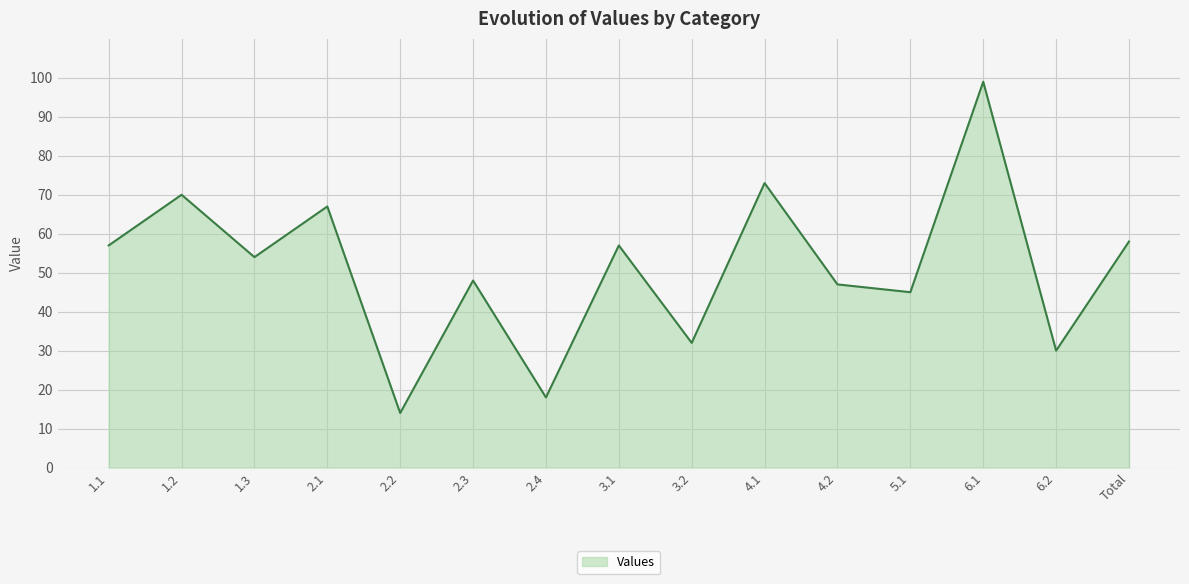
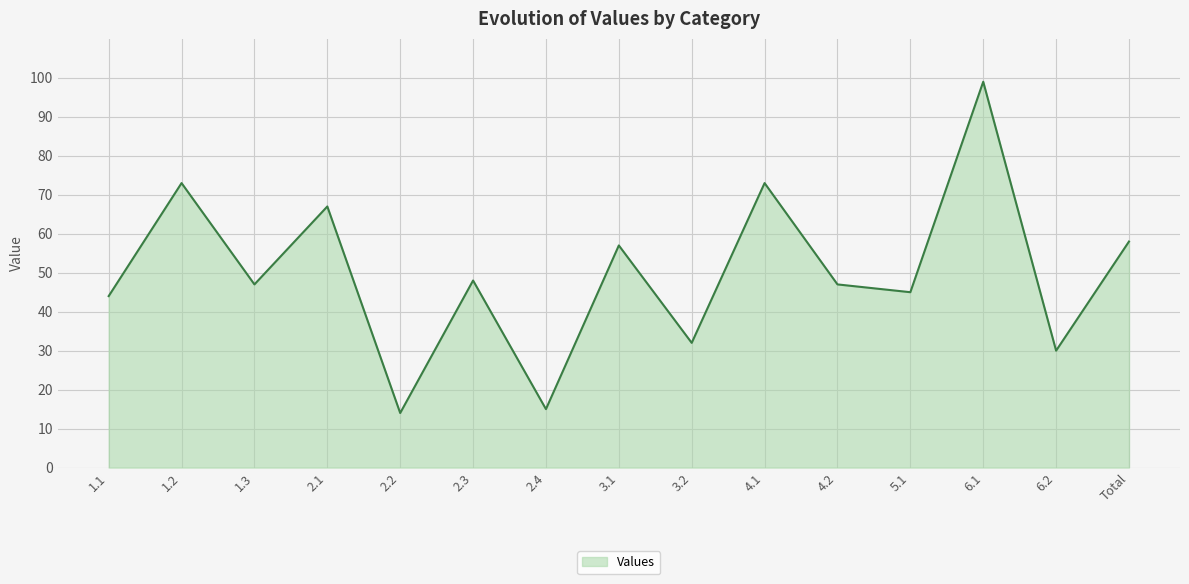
  {
-   "1.1": 57,
-   "1.2": 70,
-   "1.3": 54,
+   "1.1": 44,
+   "1.2": 73,
+   "1.3": 47,
    "2.1": 67,
    "2.2": 14,
    "2.3": 48,
-   "2.4": 18,
+   "2.4": 15,
    "3.1": 57,
    "3.2": 32,
    "4.1": 73,
    "4.2": 47,
    "5.1": 45,
    "6.1": 99,
    "6.2": 30,
    "Total": 58
  }
